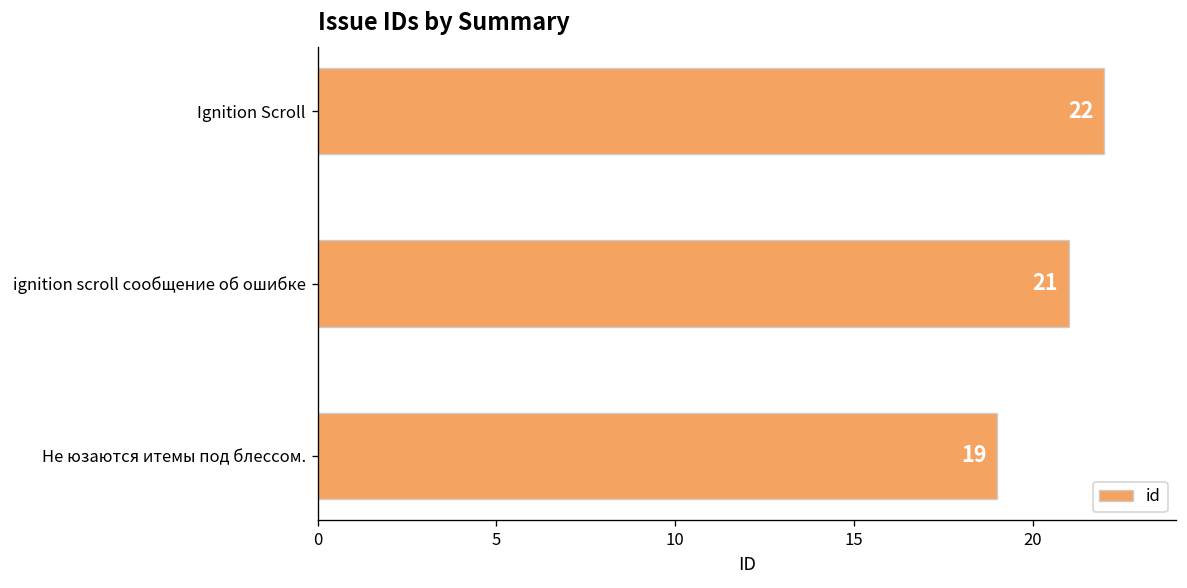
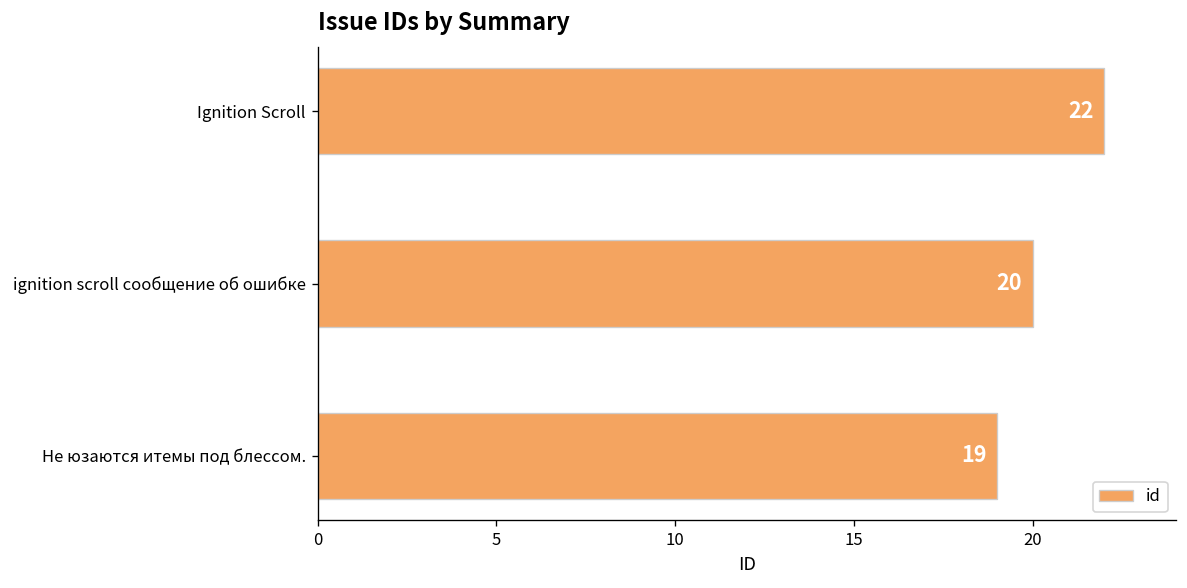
  {
    "Ignition Scroll": 22,
-   "ignition scroll сообщение об ошибке": 21,
+   "ignition scroll сообщение об ошибке": 20,
    "Не юзаются итемы под блессом.": 19
  }
